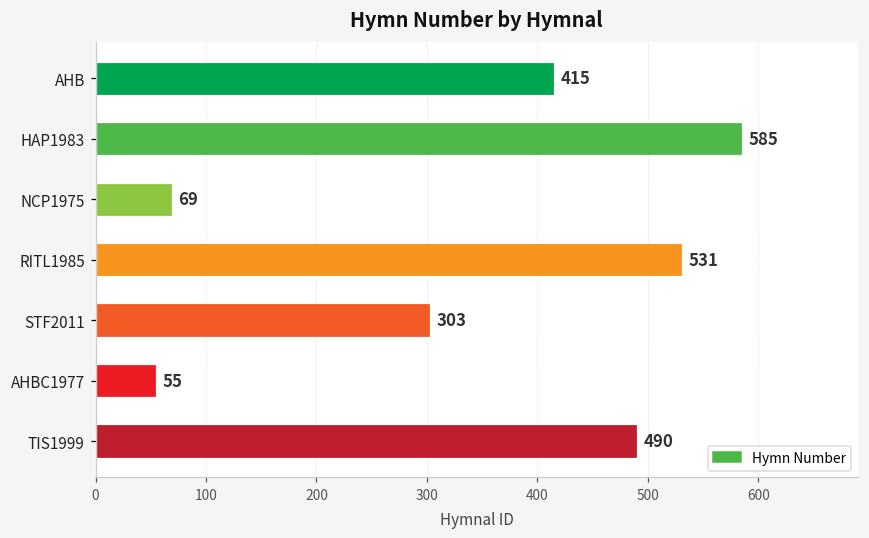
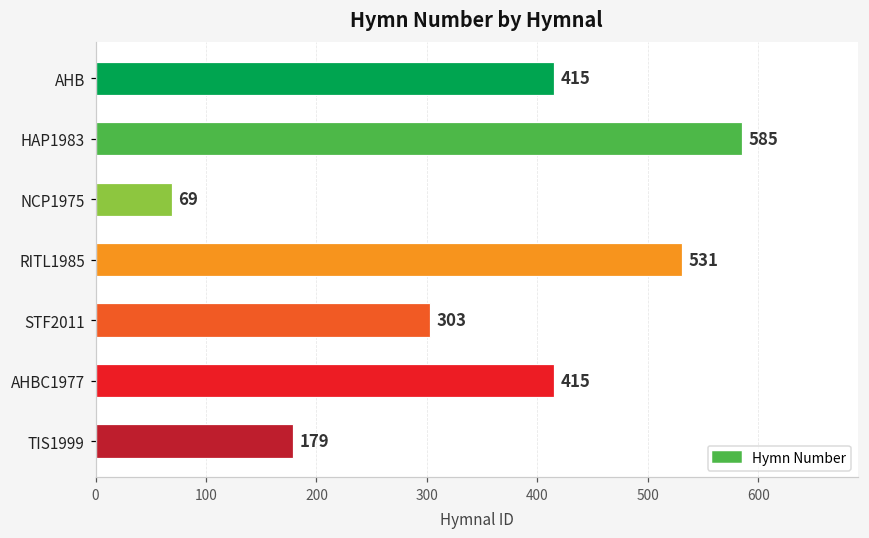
  {
    "AHB": 415,
    "HAP1983": 585,
    "NCP1975": 69,
    "RITL1985": 531,
    "STF2011": 303,
-   "AHBC1977": 55,
-   "TIS1999": 490
+   "AHBC1977": 415,
+   "TIS1999": 179
  }
